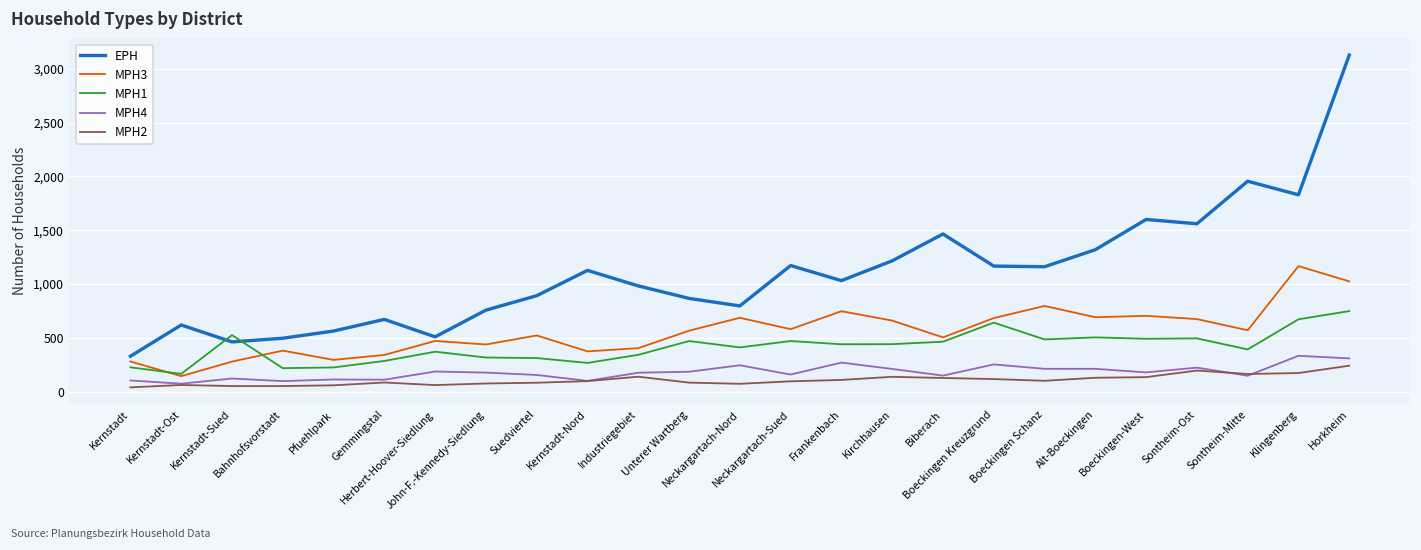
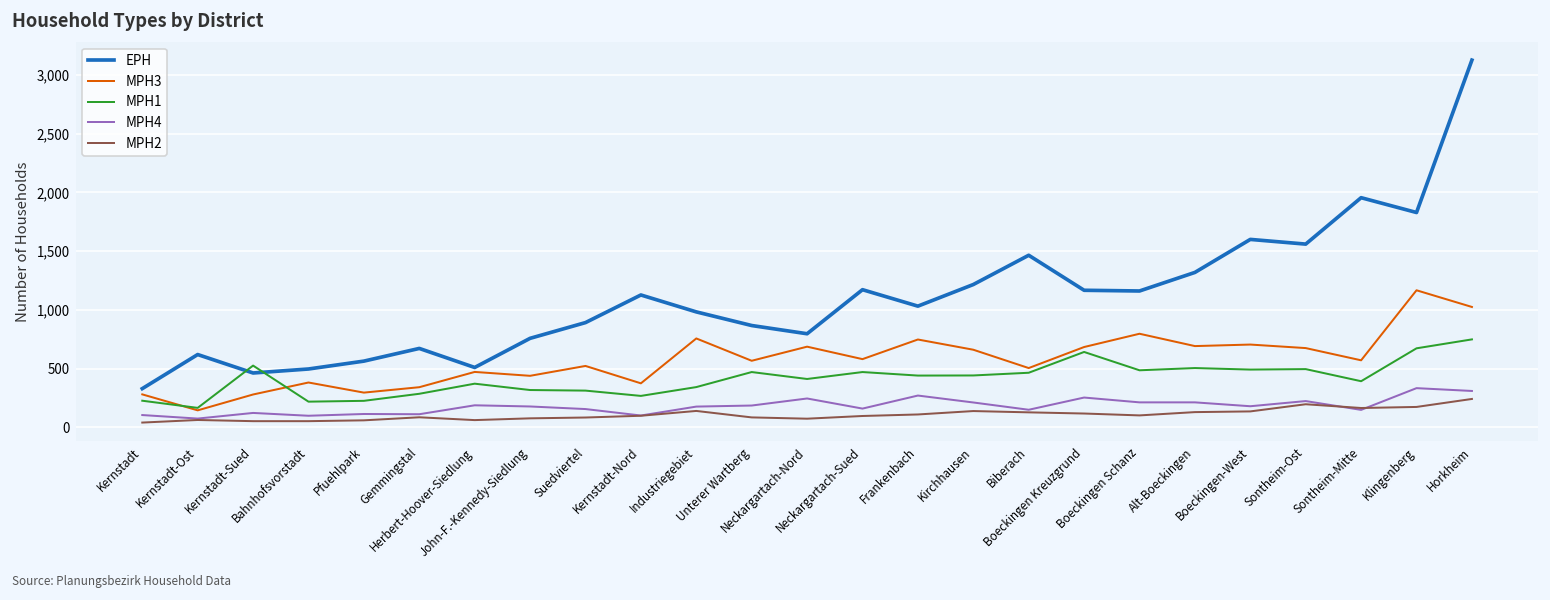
  {
    "EPH": {
      "Kernstadt": "300",
      "Kernstadt-Ost": "600",
      "Kernstadt-Sued": "500",
      "Bahnhofsvorstadt": "500",
      "Pfuehlpark": "600",
      "Gemmingstal": "700",
      "Herbert-Hoover-Siedlung": "500",
      "John-F.-Kennedy-Siedlung": "800",
      "Suedviertel": "900",
      "Kernstadt-Nord": "1,100",
      "Industriegebiet": "1,000",
      "Unterer Wartberg": "900",
      "Neckargartach-Nord": "800",
      "Neckargartach-Sued": "1,200",
      "Frankenbach": "1,000",
      "Kirchhausen": "1,200",
      "Biberach": "1,500",
      "Boeckingen Kreuzgrund": "1,200",
      "Boeckingen Schanz": "1,200",
      "Alt-Boeckingen": "1,300",
      "Boeckingen-West": "1,600",
      "Sontheim-Ost": "1,600",
      "Sontheim-Mitte": "2,000",
      "Klingenberg": "1,800",
      "Horkheim": "3,100"
    },
    "MPH3": {
      "Kernstadt": "300",
      "Kernstadt-Sued": "300",
      "Bahnhofsvorstadt": "400",
      "Pfuehlpark": "300",
      "Gemmingstal": "300",
      "Herbert-Hoover-Siedlung": "500",
      "John-F.-Kennedy-Siedlung": "400",
      "Suedviertel": "500",
      "Kernstadt-Nord": "400",
-     "Industriegebiet": "400",
+     "Industriegebiet": "800",
      "Unterer Wartberg": "600",
      "Neckargartach-Nord": "700",
      "Neckargartach-Sued": "600",
      "Frankenbach": "700",
      "Kirchhausen": "700",
      "Biberach": "500",
      "Boeckingen Kreuzgrund": "700",
      "Boeckingen Schanz": "800",
      "Alt-Boeckingen": "700",
      "Boeckingen-West": "700",
      "Sontheim-Ost": "700",
      "Sontheim-Mitte": "600",
      "Klingenberg": "1,200",
      "Horkheim": "1,000"
    },
    "MPH1": {
      "Kernstadt": "200",
      "Kernstadt-Sued": "500",
      "Bahnhofsvorstadt": "200",
      "Pfuehlpark": "200",
      "Gemmingstal": "300",
      "Herbert-Hoover-Siedlung": "400",
      "John-F.-Kennedy-Siedlung": "300",
      "Suedviertel": "300",
      "Kernstadt-Nord": "300",
      "Industriegebiet": "300",
      "Unterer Wartberg": "500",
      "Neckargartach-Nord": "400",
      "Neckargartach-Sued": "500",
      "Frankenbach": "400",
      "Kirchhausen": "400",
      "Biberach": "500",
      "Boeckingen Kreuzgrund": "600",
      "Boeckingen Schanz": "500",
      "Alt-Boeckingen": "500",
      "Boeckingen-West": "500",
      "Sontheim-Ost": "500",
      "Sontheim-Mitte": "400",
      "Klingenberg": "700",
      "Horkheim": "700"
    },
    "MPH4": {
      "Kernstadt": "100",
      "Kernstadt-Sued": "100",
      "Bahnhofsvorstadt": "100",
      "Pfuehlpark": "100",
      "Herbert-Hoover-Siedlung": "200",
      "John-F.-Kennedy-Siedlung": "200",
      "Suedviertel": "200",
      "Industriegebiet": "200",
      "Unterer Wartberg": "200",
      "Neckargartach-Nord": "200",
      "Neckargartach-Sued": "200",
      "Frankenbach": "300",
      "Kirchhausen": "200",
      "Boeckingen Kreuzgrund": "300",
      "Boeckingen Schanz": "200",
      "Alt-Boeckingen": "200",
      "Boeckingen-West": "200",
      "Sontheim-Ost": "200",
      "Klingenberg": "300",
      "Horkheim": "300"
    },
    "MPH2": {
      "Kernstadt": "0",
      "Kernstadt-Sued": "100",
      "Bahnhofsvorstadt": "100",
      "Pfuehlpark": "100",
      "Herbert-Hoover-Siedlung": "100",
      "John-F.-Kennedy-Siedlung": "100",
      "Suedviertel": "100",
      "Industriegebiet": "100",
      "Unterer Wartberg": "100",
      "Neckargartach-Nord": "100",
      "Neckargartach-Sued": "100",
      "Frankenbach": "100",
      "Kirchhausen": "100",
      "Boeckingen Kreuzgrund": "100",
      "Boeckingen Schanz": "100",
      "Alt-Boeckingen": "100",
      "Boeckingen-West": "100",
      "Sontheim-Ost": "200",
      "Klingenberg": "200",
      "Horkheim": "200"
    }
  }
